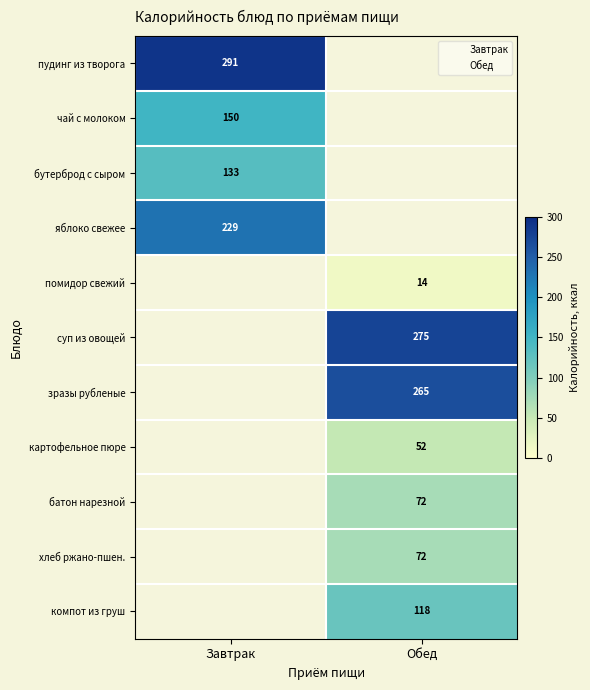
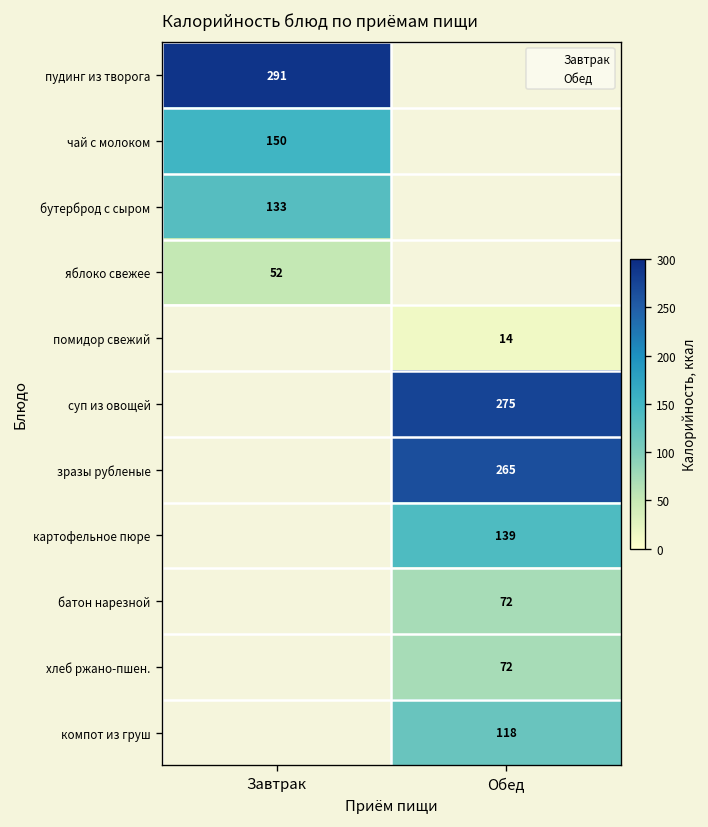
  {
    "пудинг из творога": {
      "Завтрак": 291
    },
    "чай с молоком": {
      "Завтрак": 150
    },
    "бутерброд с сыром": {
      "Завтрак": 133
    },
    "яблоко свежее": {
-     "Завтрак": 229
+     "Завтрак": 52
    },
    "помидор свежий": {
      "Обед": 14
    },
    "суп из овощей": {
      "Обед": 275
    },
    "зразы рубленые": {
      "Обед": 265
    },
    "картофельное пюре": {
-     "Обед": 52
+     "Обед": 139
    },
    "батон нарезной": {
      "Обед": 72
    },
    "хлеб ржано-пшен.": {
      "Обед": 72
    },
    "компот из груш": {
      "Обед": 118
    }
  }
